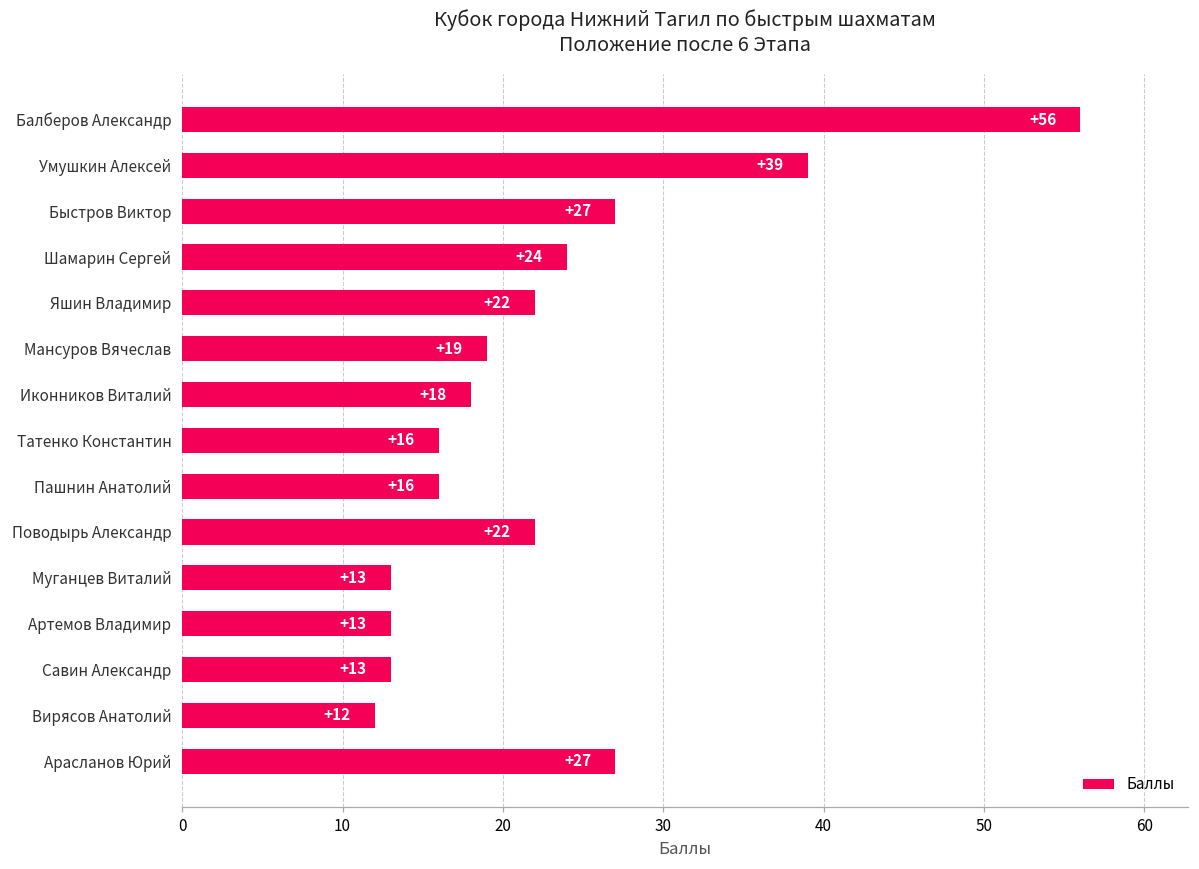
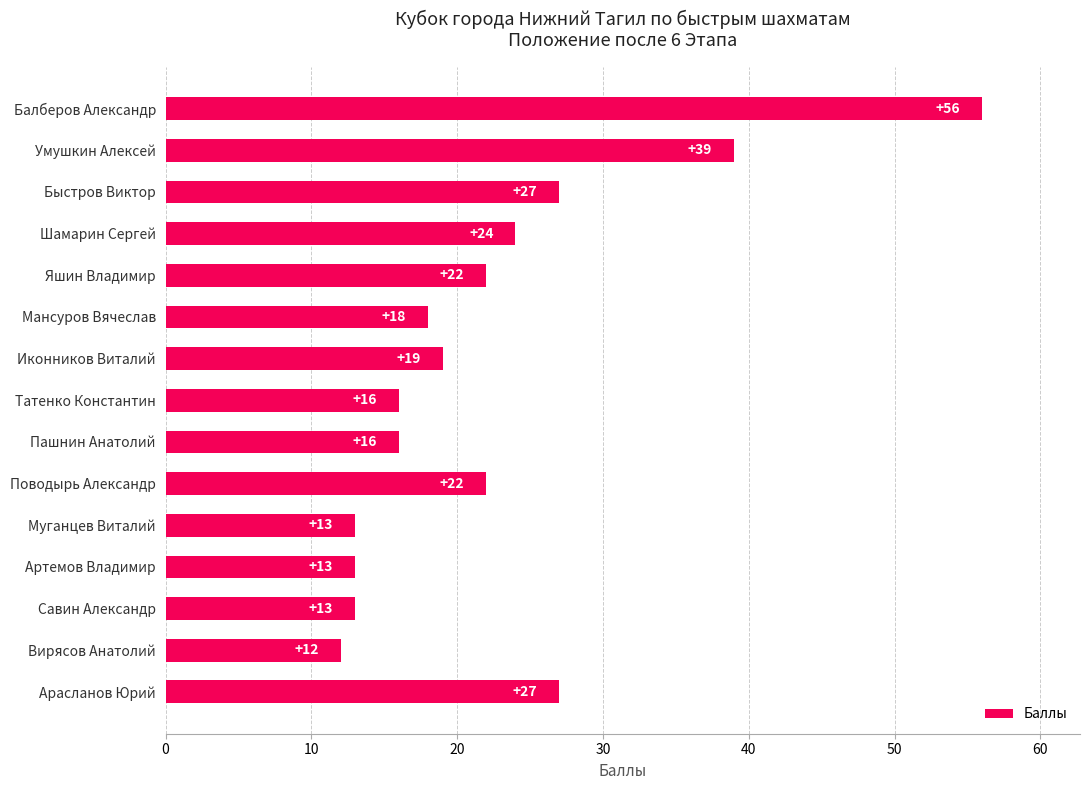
  {
    "Балберов Александр": "+56",
    "Умушкин Алексей": "+39",
    "Быстров Виктор": "+27",
    "Шамарин Сергей": "+24",
    "Яшин Владимир": "+22",
-   "Мансуров Вячеслав": "+19",
-   "Иконников Виталий": "+18",
+   "Мансуров Вячеслав": "+18",
+   "Иконников Виталий": "+19",
    "Татенко Константин": "+16",
    "Пашнин Анатолий": "+16",
    "Поводырь Александр": "+22",
    "Муганцев Виталий": "+13",
    "Артемов Владимир": "+13",
    "Савин Александр": "+13",
    "Вирясов Анатолий": "+12",
    "Арасланов Юрий": "+27"
  }
